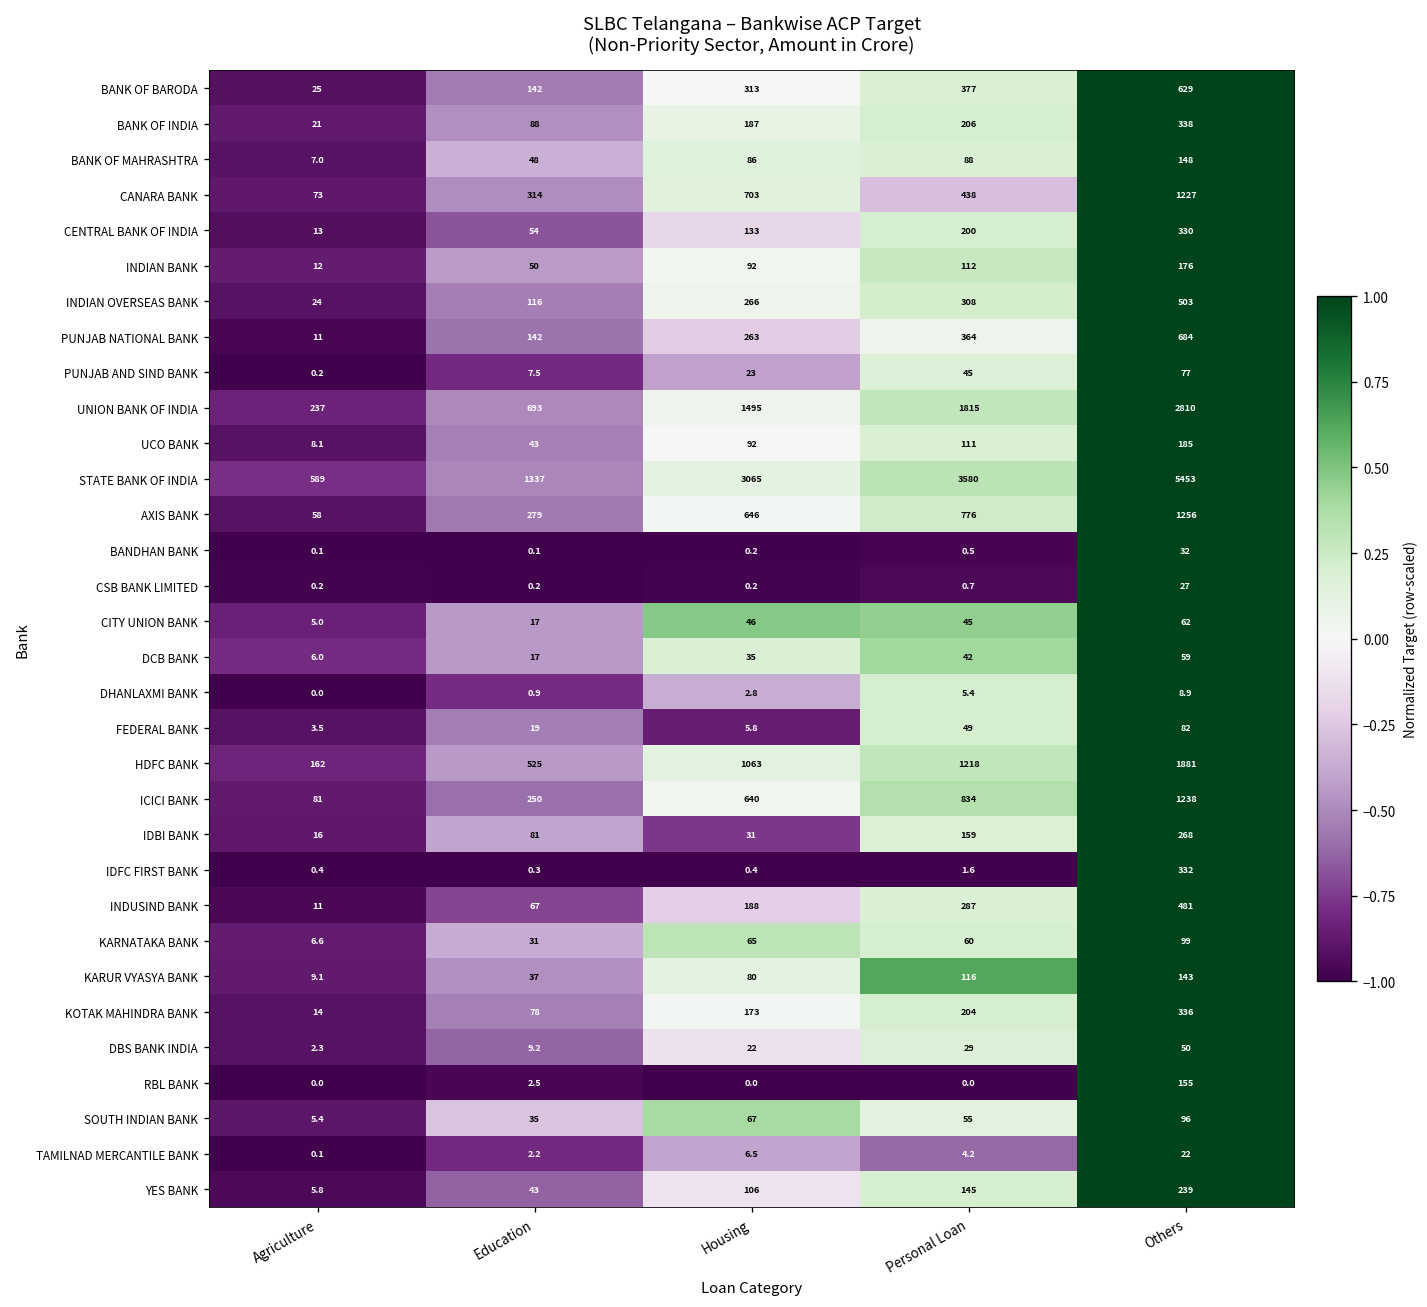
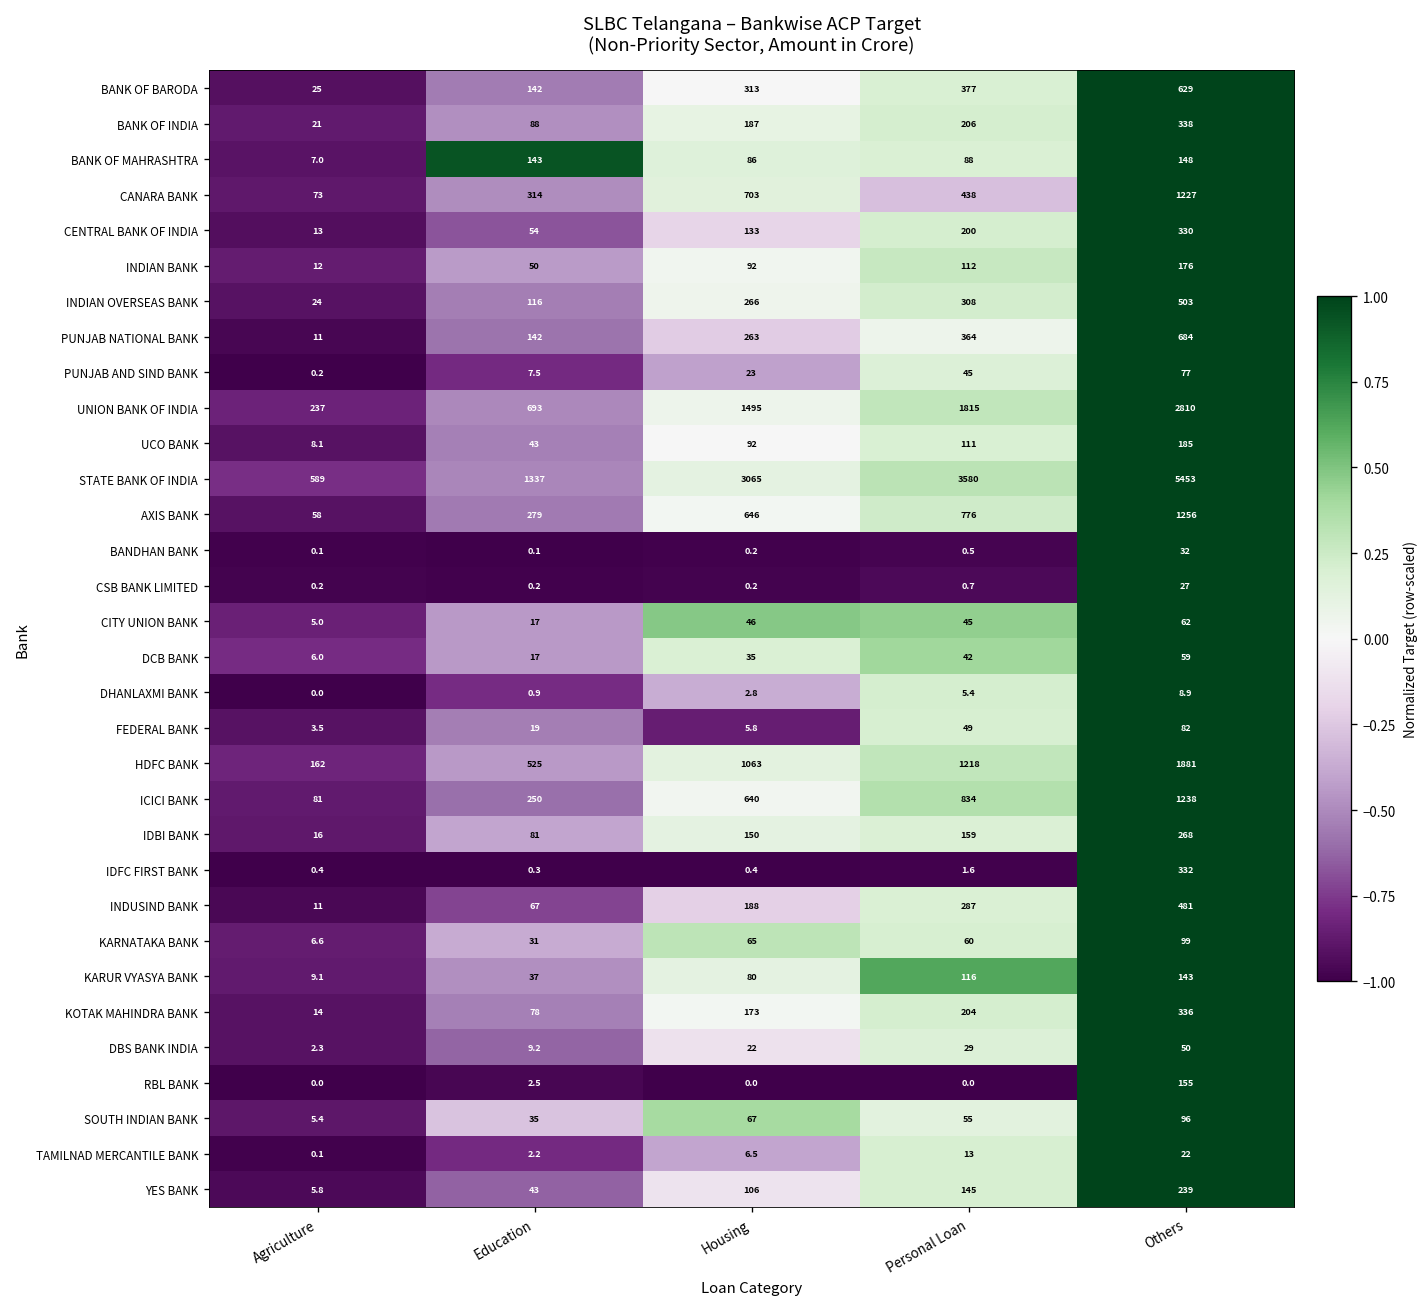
  {
    "BANK OF BARODA": {
      "Agriculture": 25,
      "Education": 142,
      "Housing": 313,
      "Personal Loan": 377,
      "Others": 629
    },
    "BANK OF INDIA": {
      "Agriculture": 21,
      "Education": 88,
      "Housing": 187,
      "Personal Loan": 206,
      "Others": 338
    },
    "BANK OF MAHRASHTRA": {
      "Agriculture": 7.0,
-     "Education": 48,
+     "Education": 143,
      "Housing": 86,
      "Personal Loan": 88,
      "Others": 148
    },
    "CANARA BANK": {
      "Agriculture": 73,
      "Education": 314,
      "Housing": 703,
      "Personal Loan": 438,
      "Others": 1227
    },
    "CENTRAL BANK OF INDIA": {
      "Agriculture": 13,
      "Education": 54,
      "Housing": 133,
      "Personal Loan": 200,
      "Others": 330
    },
    "INDIAN BANK": {
      "Agriculture": 12,
      "Education": 50,
      "Housing": 92,
      "Personal Loan": 112,
      "Others": 176
    },
    "INDIAN OVERSEAS BANK": {
      "Agriculture": 24,
      "Education": 116,
      "Housing": 266,
      "Personal Loan": 308,
      "Others": 503
    },
    "PUNJAB NATIONAL BANK": {
      "Agriculture": 11,
      "Education": 142,
      "Housing": 263,
      "Personal Loan": 364,
      "Others": 684
    },
    "PUNJAB AND SIND BANK": {
      "Agriculture": 0.2,
      "Education": 7.5,
      "Housing": 23,
      "Personal Loan": 45,
      "Others": 77
    },
    "UNION BANK OF INDIA": {
      "Agriculture": 237,
      "Education": 693,
      "Housing": 1495,
      "Personal Loan": 1815,
      "Others": 2810
    },
    "UCO BANK": {
      "Agriculture": 8.1,
      "Education": 43,
      "Housing": 92,
      "Personal Loan": 111,
      "Others": 185
    },
    "STATE BANK OF INDIA": {
      "Agriculture": 589,
      "Education": 1337,
      "Housing": 3065,
      "Personal Loan": 3580,
      "Others": 5453
    },
    "AXIS BANK": {
      "Agriculture": 58,
      "Education": 279,
      "Housing": 646,
      "Personal Loan": 776,
      "Others": 1256
    },
    "BANDHAN BANK": {
      "Agriculture": 0.1,
      "Education": 0.1,
      "Housing": 0.2,
      "Personal Loan": 0.5,
      "Others": 32
    },
    "CSB BANK LIMITED": {
      "Agriculture": 0.2,
      "Education": 0.2,
      "Housing": 0.2,
      "Personal Loan": 0.7,
      "Others": 27
    },
    "CITY UNION BANK": {
      "Agriculture": 5.0,
      "Education": 17,
      "Housing": 46,
      "Personal Loan": 45,
      "Others": 62
    },
    "DCB BANK": {
      "Agriculture": 6.0,
      "Education": 17,
      "Housing": 35,
      "Personal Loan": 42,
      "Others": 59
    },
    "DHANLAXMI BANK": {
      "Agriculture": 0.0,
      "Education": 0.9,
      "Housing": 2.8,
      "Personal Loan": 5.4,
      "Others": 8.9
    },
    "FEDERAL BANK": {
      "Agriculture": 3.5,
      "Education": 19,
      "Housing": 5.8,
      "Personal Loan": 49,
      "Others": 82
    },
    "HDFC BANK": {
      "Agriculture": 162,
      "Education": 525,
      "Housing": 1063,
      "Personal Loan": 1218,
      "Others": 1881
    },
    "ICICI BANK": {
      "Agriculture": 81,
      "Education": 250,
      "Housing": 640,
      "Personal Loan": 834,
      "Others": 1238
    },
    "IDBI BANK": {
      "Agriculture": 16,
      "Education": 81,
-     "Housing": 31,
+     "Housing": 150,
      "Personal Loan": 159,
      "Others": 268
    },
    "IDFC FIRST BANK": {
      "Agriculture": 0.4,
      "Education": 0.3,
      "Housing": 0.4,
      "Personal Loan": 1.6,
      "Others": 332
    },
    "INDUSIND BANK": {
      "Agriculture": 11,
      "Education": 67,
      "Housing": 188,
      "Personal Loan": 287,
      "Others": 481
    },
    "KARNATAKA BANK": {
      "Agriculture": 6.6,
      "Education": 31,
      "Housing": 65,
      "Personal Loan": 60,
      "Others": 99
    },
    "KARUR VYASYA BANK": {
      "Agriculture": 9.1,
      "Education": 37,
      "Housing": 80,
      "Personal Loan": 116,
      "Others": 143
    },
    "KOTAK MAHINDRA BANK": {
      "Agriculture": 14,
      "Education": 78,
      "Housing": 173,
      "Personal Loan": 204,
      "Others": 336
    },
    "DBS BANK INDIA": {
      "Agriculture": 2.3,
      "Education": 9.2,
      "Housing": 22,
      "Personal Loan": 29,
      "Others": 50
    },
    "RBL BANK": {
      "Agriculture": 0.0,
      "Education": 2.5,
      "Housing": 0.0,
      "Personal Loan": 0.0,
      "Others": 155
    },
    "SOUTH INDIAN BANK": {
      "Agriculture": 5.4,
      "Education": 35,
      "Housing": 67,
      "Personal Loan": 55,
      "Others": 96
    },
    "TAMILNAD MERCANTILE BANK": {
      "Agriculture": 0.1,
      "Education": 2.2,
      "Housing": 6.5,
-     "Personal Loan": 4.2,
+     "Personal Loan": 13,
      "Others": 22
    },
    "YES BANK": {
      "Agriculture": 5.8,
      "Education": 43,
      "Housing": 106,
      "Personal Loan": 145,
      "Others": 239
    }
  }
